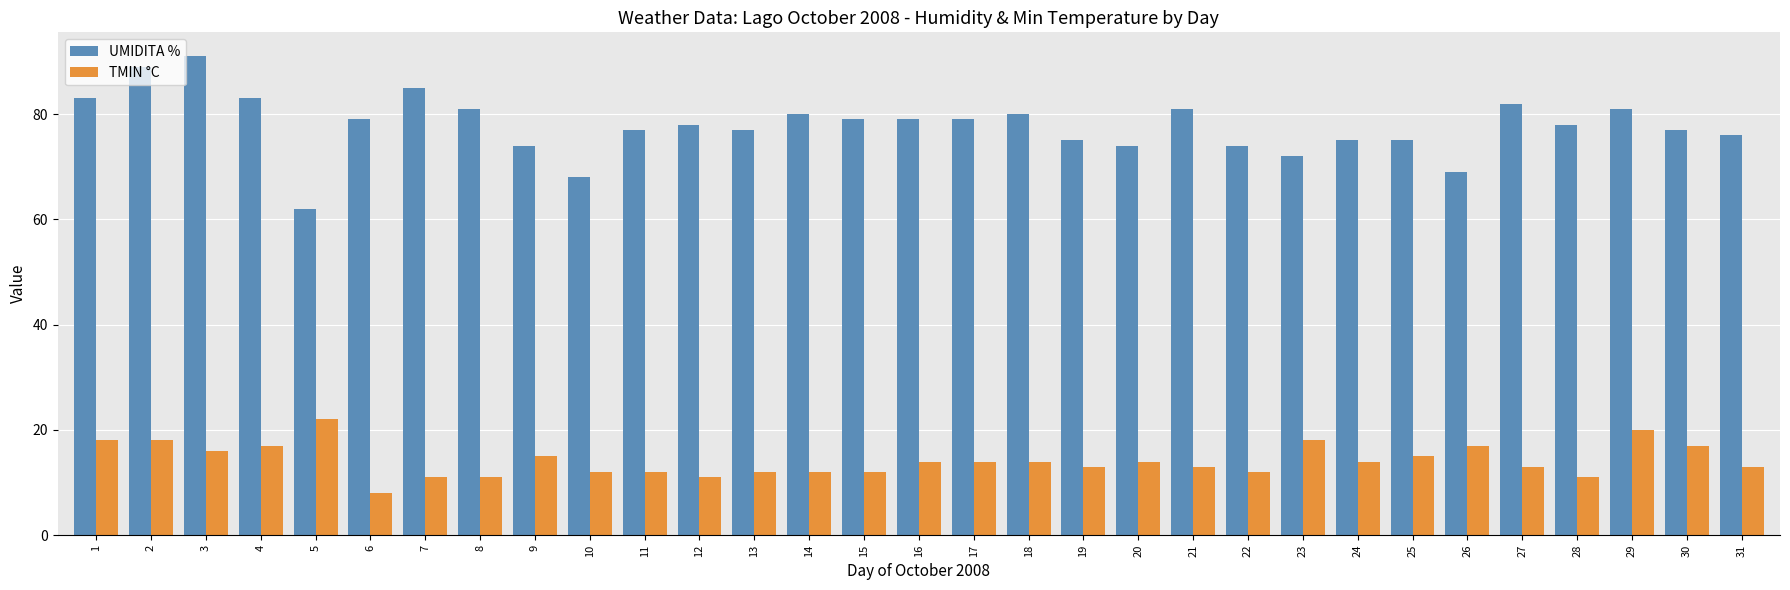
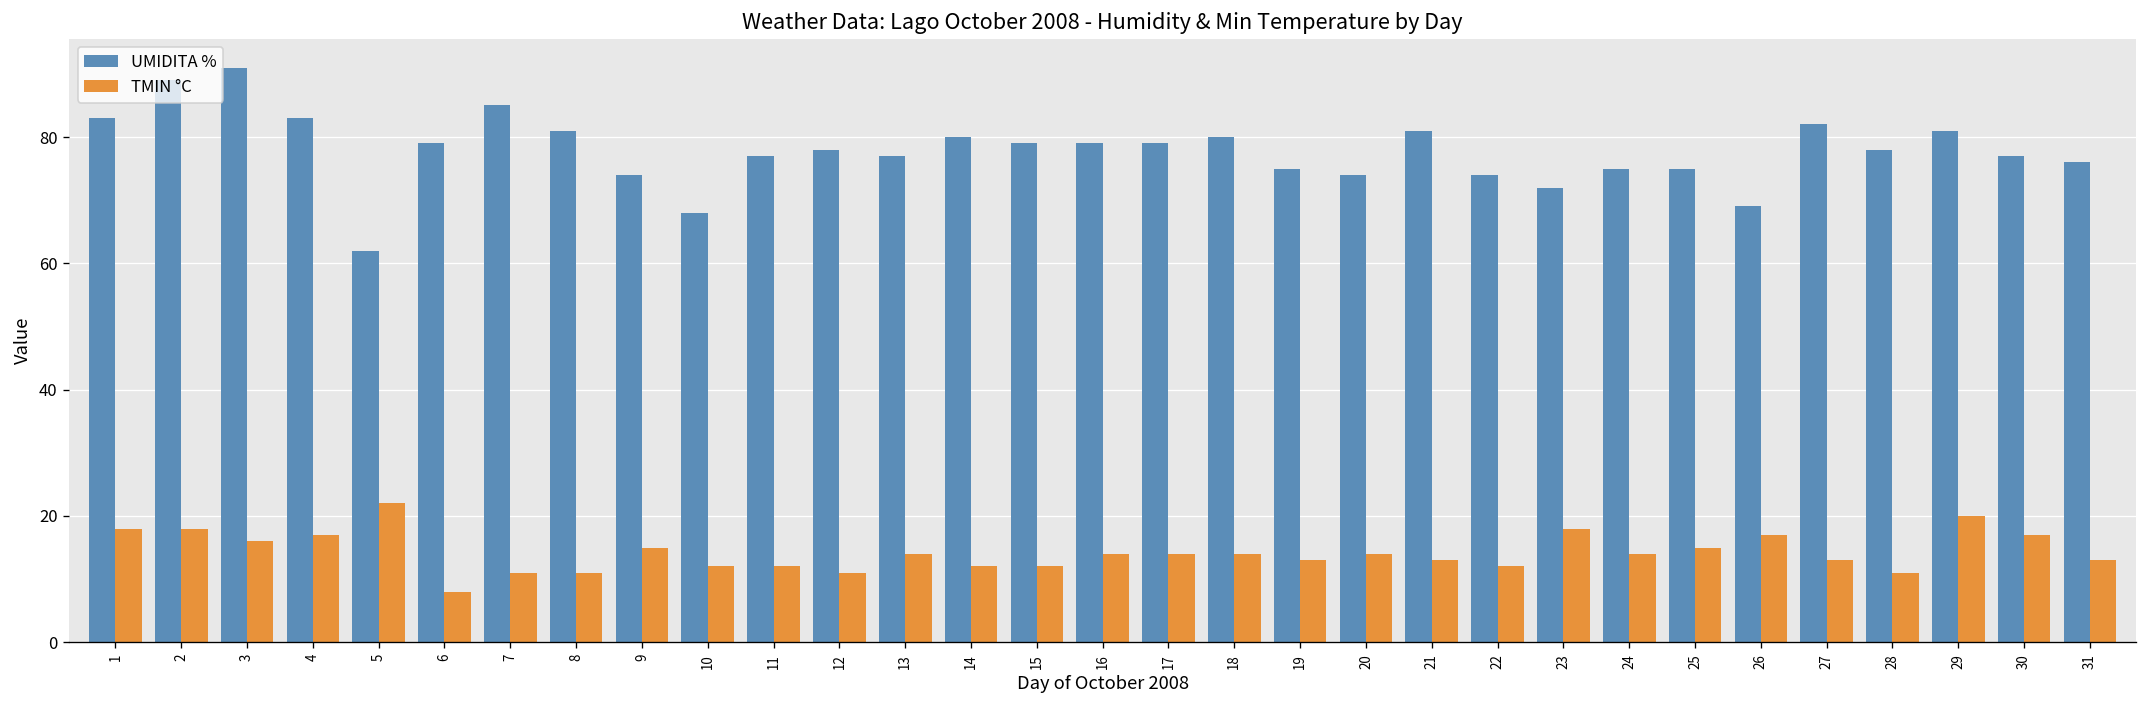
  {
    "UMIDITA %": {
      "1": 83,
      "3": 91,
      "4": 83,
      "5": 62,
      "6": 79,
      "7": 85,
      "8": 81,
      "9": 74,
      "10": 68,
      "11": 77,
      "12": 78,
      "13": 77,
      "14": 80,
      "15": 79,
      "16": 79,
      "17": 79,
      "18": 80,
      "19": 75,
      "20": 74,
      "21": 81,
      "22": 74,
      "23": 72,
      "24": 75,
      "25": 75,
      "26": 69,
      "27": 82,
      "28": 78,
      "29": 81,
      "30": 77,
      "31": 76
    },
    "TMIN °C": {
      "1": 18,
      "2": 18,
      "3": 16,
      "4": 17,
      "5": 22,
      "6": 8,
      "7": 11,
      "8": 11,
      "9": 15,
      "10": 12,
      "11": 12,
      "12": 11,
-     "13": 12,
+     "13": 14,
      "14": 12,
      "15": 12,
      "16": 14,
      "17": 14,
      "18": 14,
      "19": 13,
      "20": 14,
      "21": 13,
      "22": 12,
      "23": 18,
      "24": 14,
      "25": 15,
      "26": 17,
      "27": 13,
      "28": 11,
      "29": 20,
      "30": 17,
      "31": 13
    }
  }
